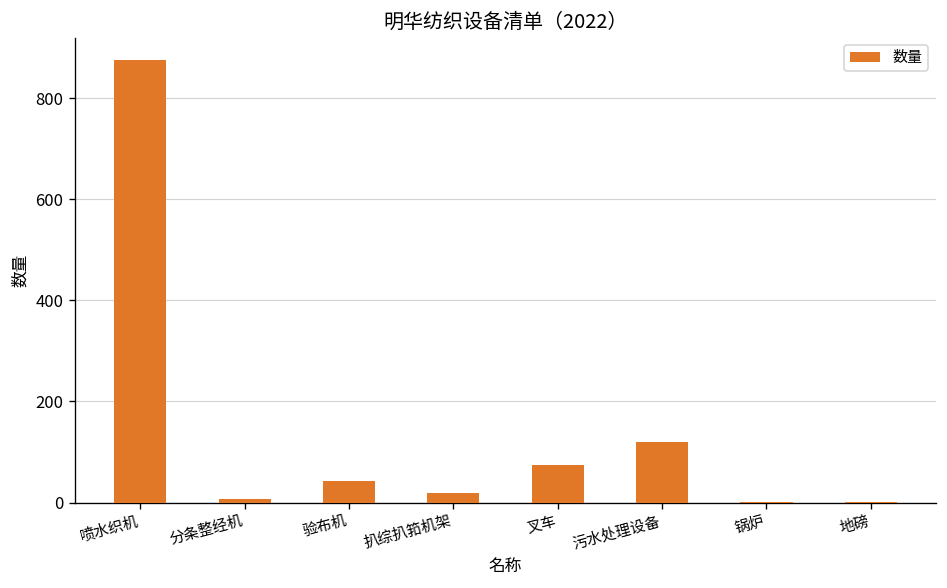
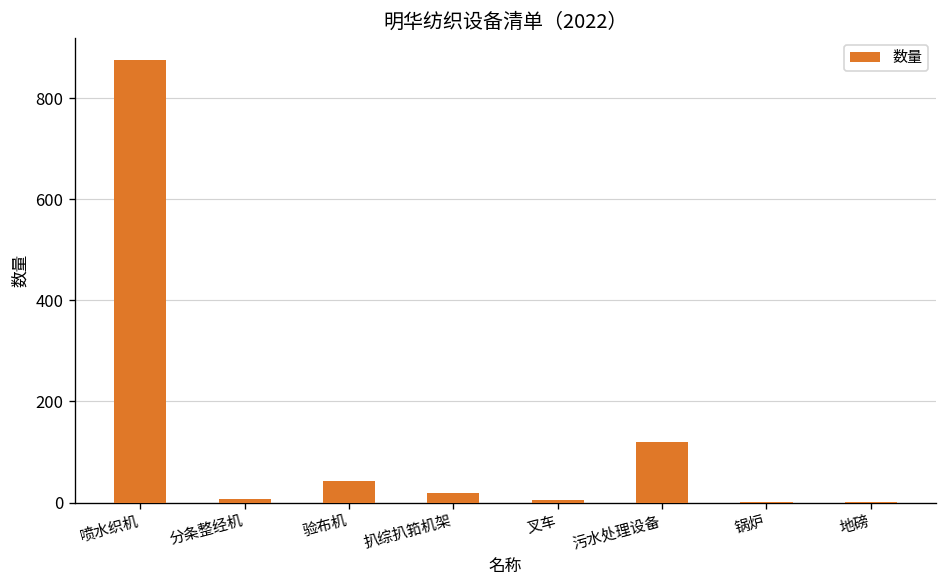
  {
    "喷水织机": 880,
    "分条整经机": 10,
    "验布机": 40,
    "扒综扒筘机架": 20,
-   "叉车": 80,
+   "叉车": 0,
    "污水处理设备": 120
  }
